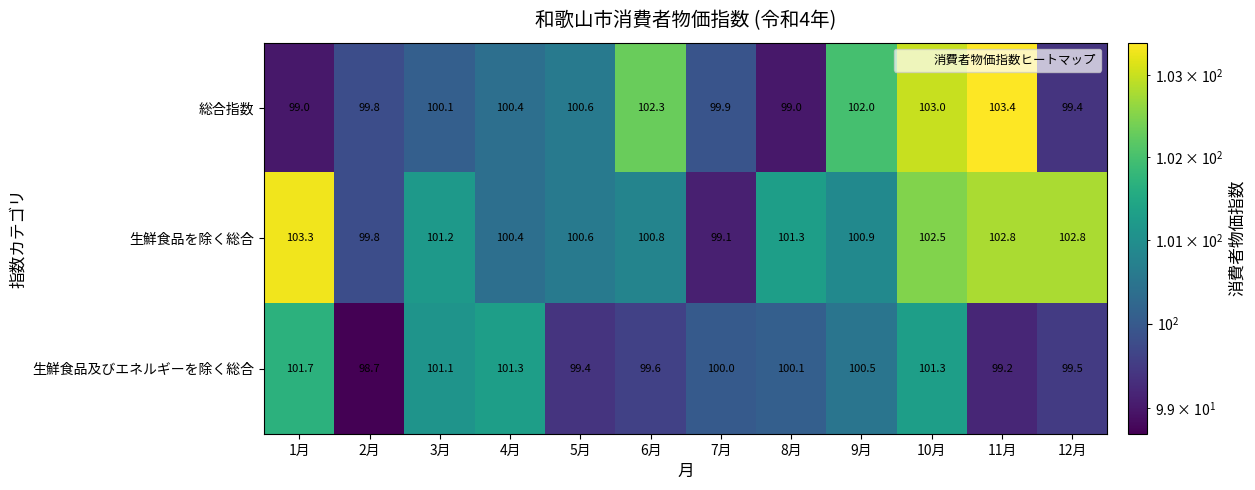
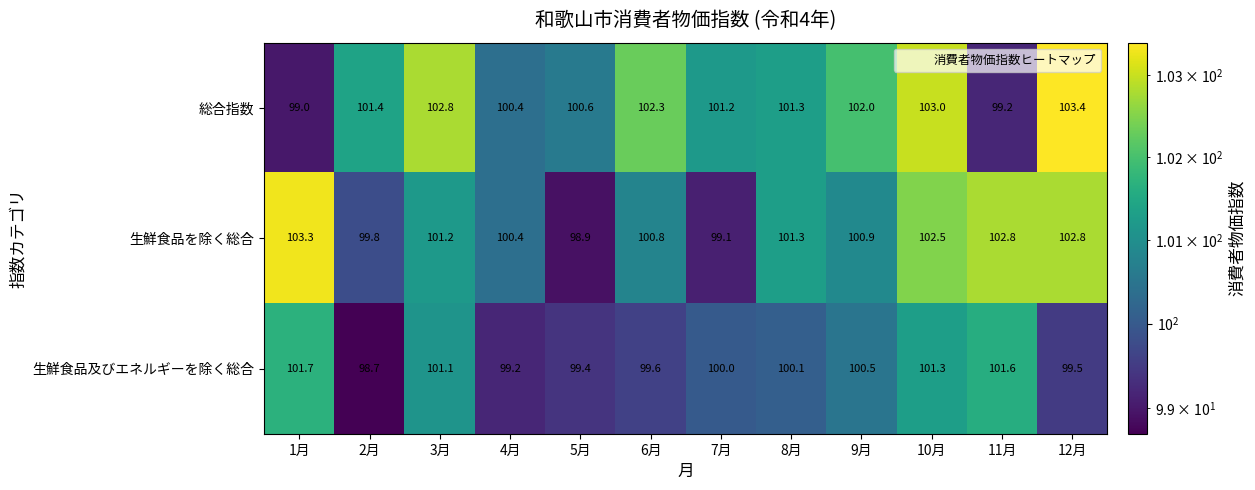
  {
    "総合指数": {
      "1月": 99.0,
-     "2月": 99.8,
-     "3月": 100.1,
+     "2月": 101.4,
+     "3月": 102.8,
      "4月": 100.4,
      "5月": 100.6,
      "6月": 102.3,
-     "7月": 99.9,
-     "8月": 99.0,
+     "7月": 101.2,
+     "8月": 101.3,
      "9月": 102.0,
      "10月": 103.0,
-     "11月": 103.4,
-     "12月": 99.4
+     "11月": 99.2,
+     "12月": 103.4
    },
    "生鮮食品を除く総合": {
      "1月": 103.3,
      "2月": 99.8,
      "3月": 101.2,
      "4月": 100.4,
-     "5月": 100.6,
+     "5月": 98.9,
      "6月": 100.8,
      "7月": 99.1,
      "8月": 101.3,
      "9月": 100.9,
      "10月": 102.5,
      "11月": 102.8,
      "12月": 102.8
    },
    "生鮮食品及びエネルギーを除く総合": {
      "1月": 101.7,
      "2月": 98.7,
      "3月": 101.1,
-     "4月": 101.3,
+     "4月": 99.2,
      "5月": 99.4,
      "6月": 99.6,
      "7月": 100.0,
      "8月": 100.1,
      "9月": 100.5,
      "10月": 101.3,
-     "11月": 99.2,
+     "11月": 101.6,
      "12月": 99.5
    }
  }
